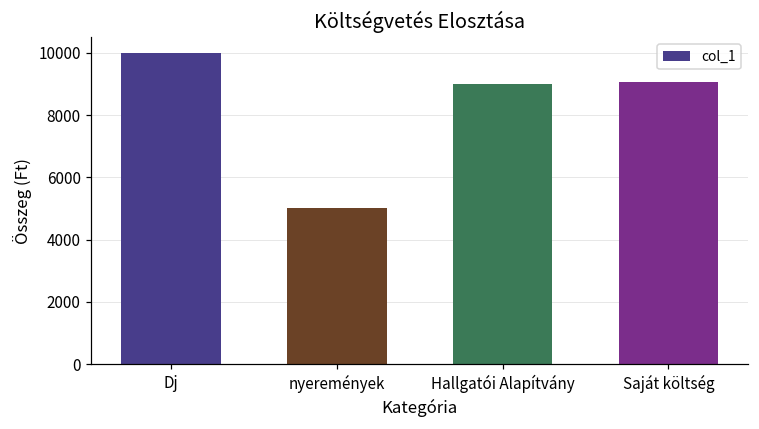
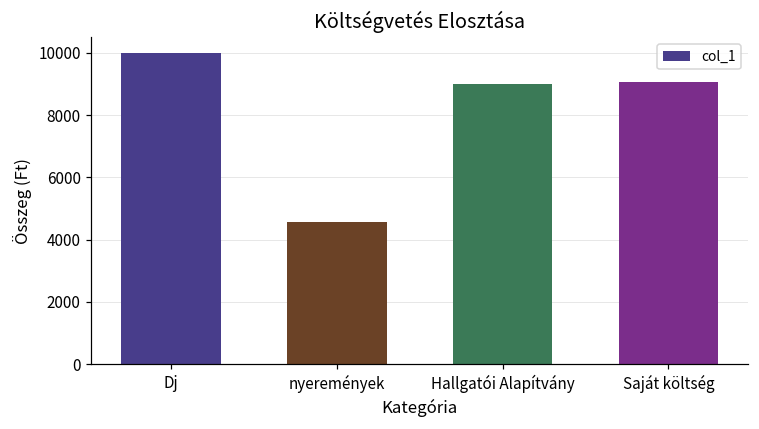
  {
    "Dj": 10000,
-   "nyeremények": 5000,
+   "nyeremények": 4600,
    "Hallgatói Alapítvány": 9000,
    "Saját költség": 9100
  }
